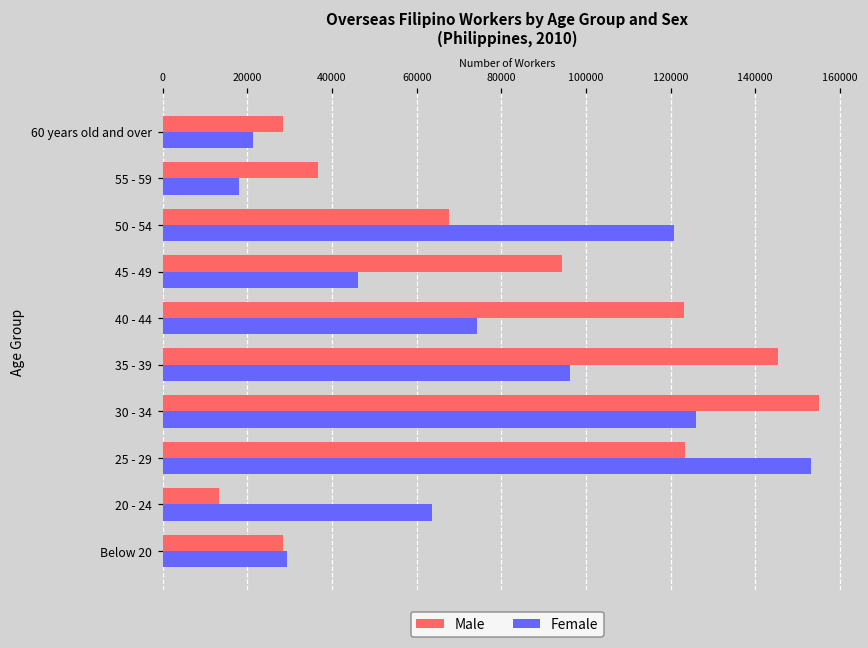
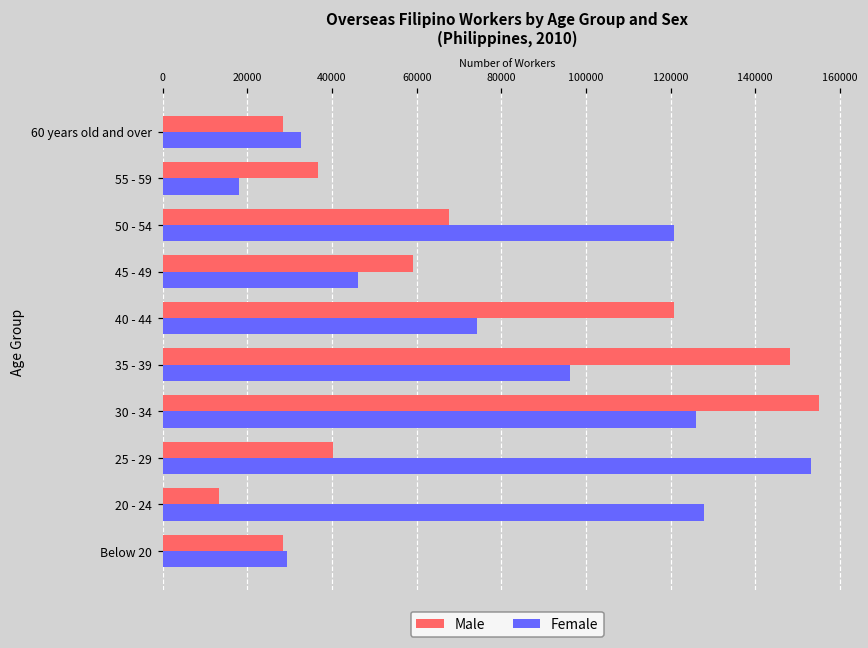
  {
    "Male": {
      "60 years old and over": 28000,
      "55 - 59": 37000,
      "50 - 54": 68000,
-     "45 - 49": 94000,
-     "40 - 44": 123000,
-     "35 - 39": 145000,
+     "45 - 49": 59000,
+     "40 - 44": 121000,
+     "35 - 39": 148000,
      "30 - 34": 155000,
-     "25 - 29": 123000,
+     "25 - 29": 40000,
      "20 - 24": 13000,
      "Below 20": 28000
    },
    "Female": {
-     "60 years old and over": 21000,
+     "60 years old and over": 33000,
      "55 - 59": 18000,
      "50 - 54": 121000,
      "45 - 49": 46000,
      "40 - 44": 74000,
      "35 - 39": 96000,
      "30 - 34": 126000,
      "25 - 29": 153000,
-     "20 - 24": 64000,
+     "20 - 24": 128000,
      "Below 20": 29000
    }
  }
